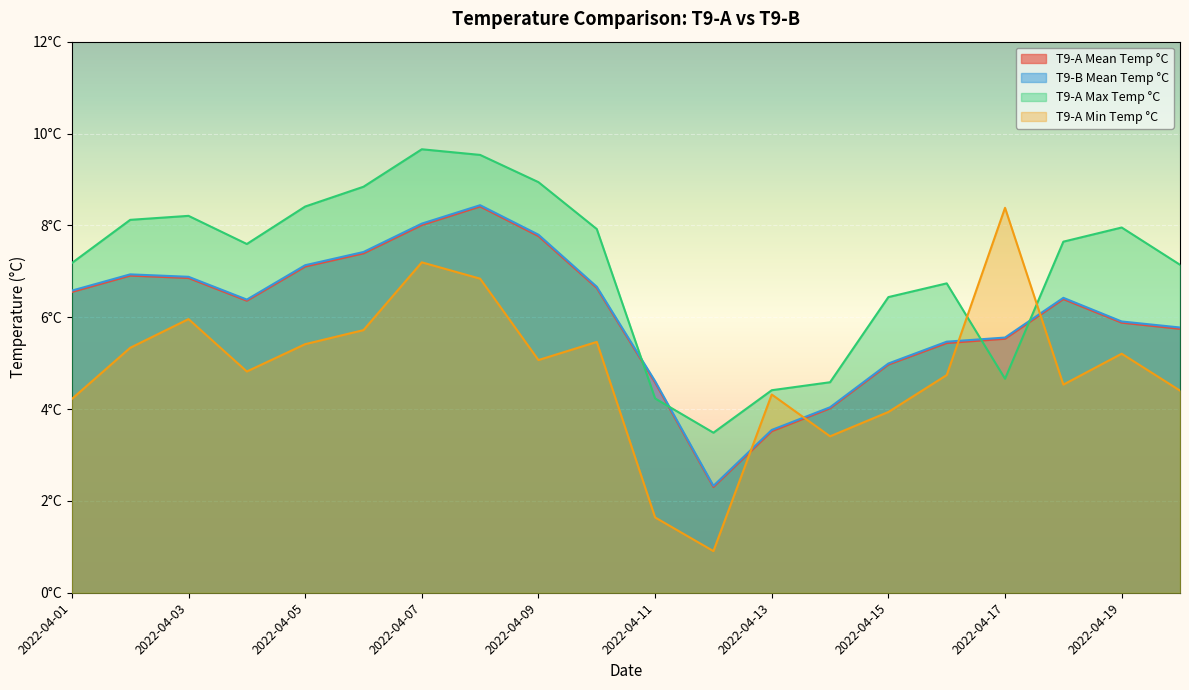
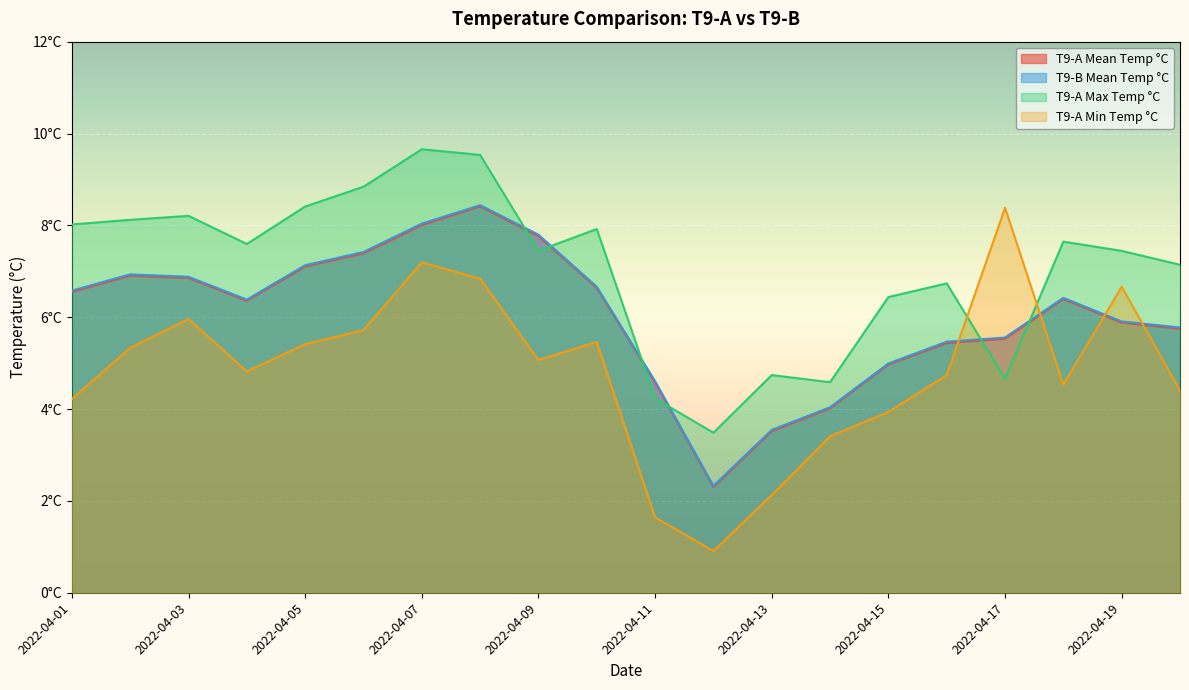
  {
    "T9-A Max Temp °C": {
-     "2022-04-01": "7.2°C",
+     "2022-04-01": "8.0°C",
      "2022-04-03": "8.2°C",
      "2022-04-05": "8.4°C",
      "2022-04-07": "9.7°C",
-     "2022-04-09": "8.9°C",
+     "2022-04-09": "7.4°C",
      "2022-04-11": "4.2°C",
-     "2022-04-13": "4.4°C",
+     "2022-04-13": "4.7°C",
      "2022-04-15": "6.4°C",
      "2022-04-17": "4.7°C",
-     "2022-04-19": "8.0°C"
+     "2022-04-19": "7.4°C"
    },
    "T9-A Min Temp °C": {
      "2022-04-01": "4.2°C",
      "2022-04-03": "6.0°C",
      "2022-04-05": "5.4°C",
      "2022-04-07": "7.2°C",
      "2022-04-09": "5.1°C",
      "2022-04-11": "1.6°C",
-     "2022-04-13": "4.3°C",
+     "2022-04-13": "2.1°C",
      "2022-04-15": "3.9°C",
      "2022-04-17": "8.4°C",
-     "2022-04-19": "5.2°C"
+     "2022-04-19": "6.7°C"
    }
  }
